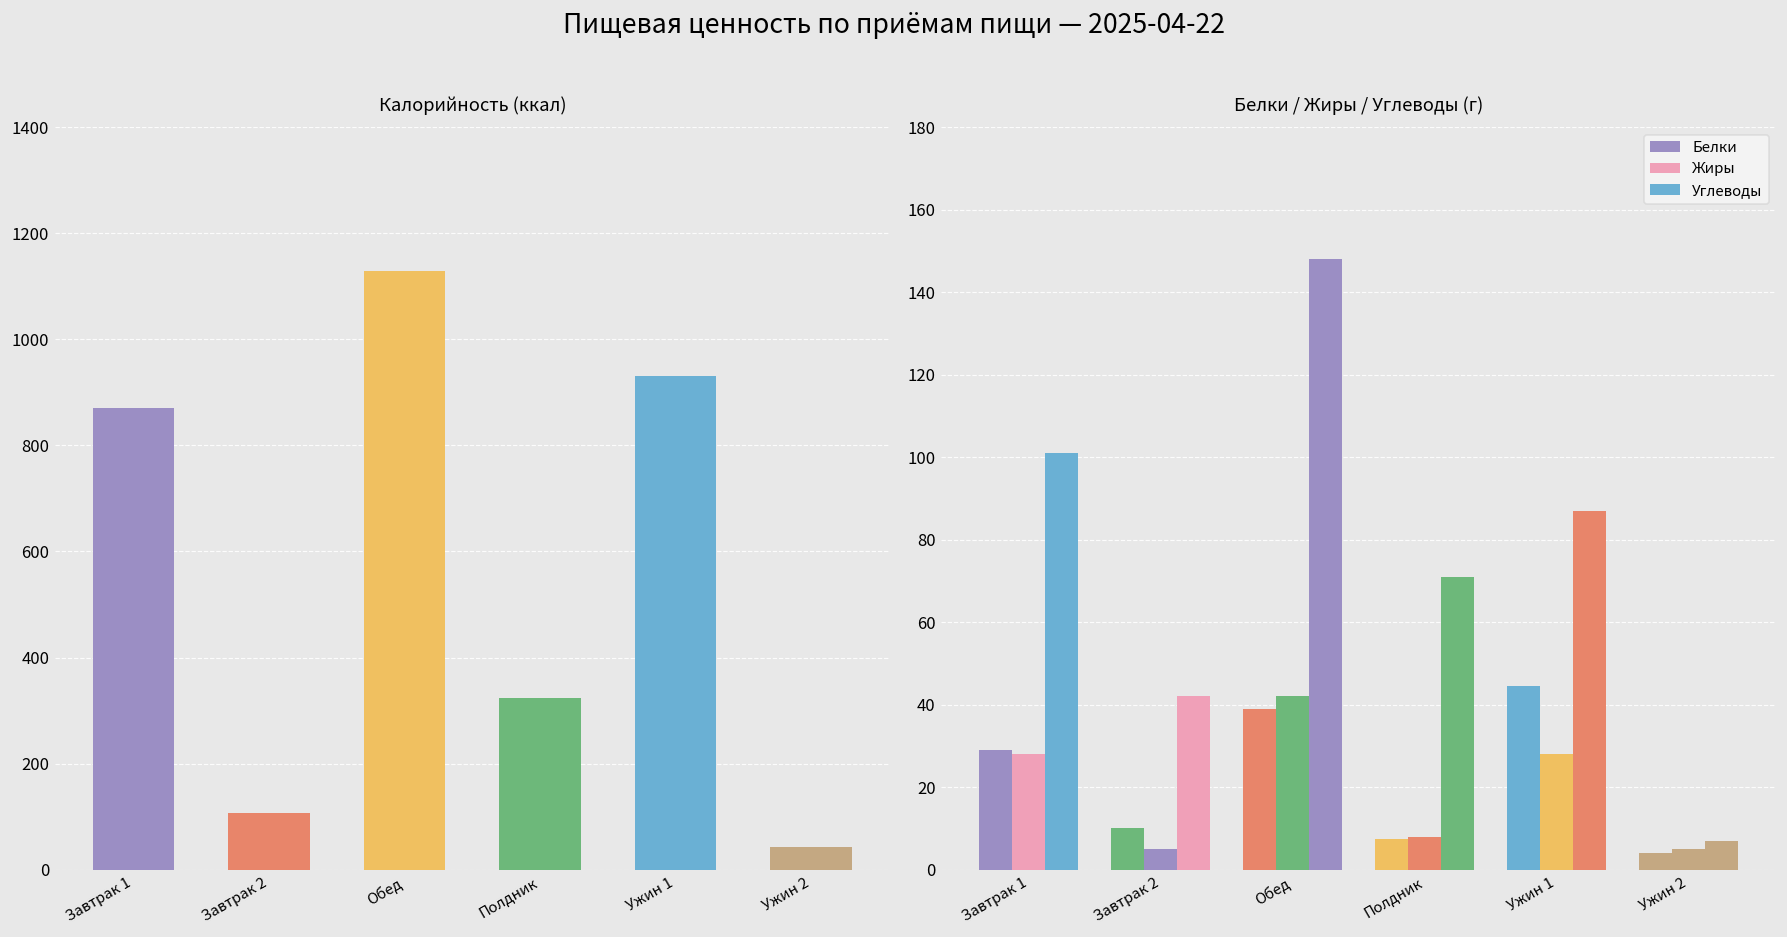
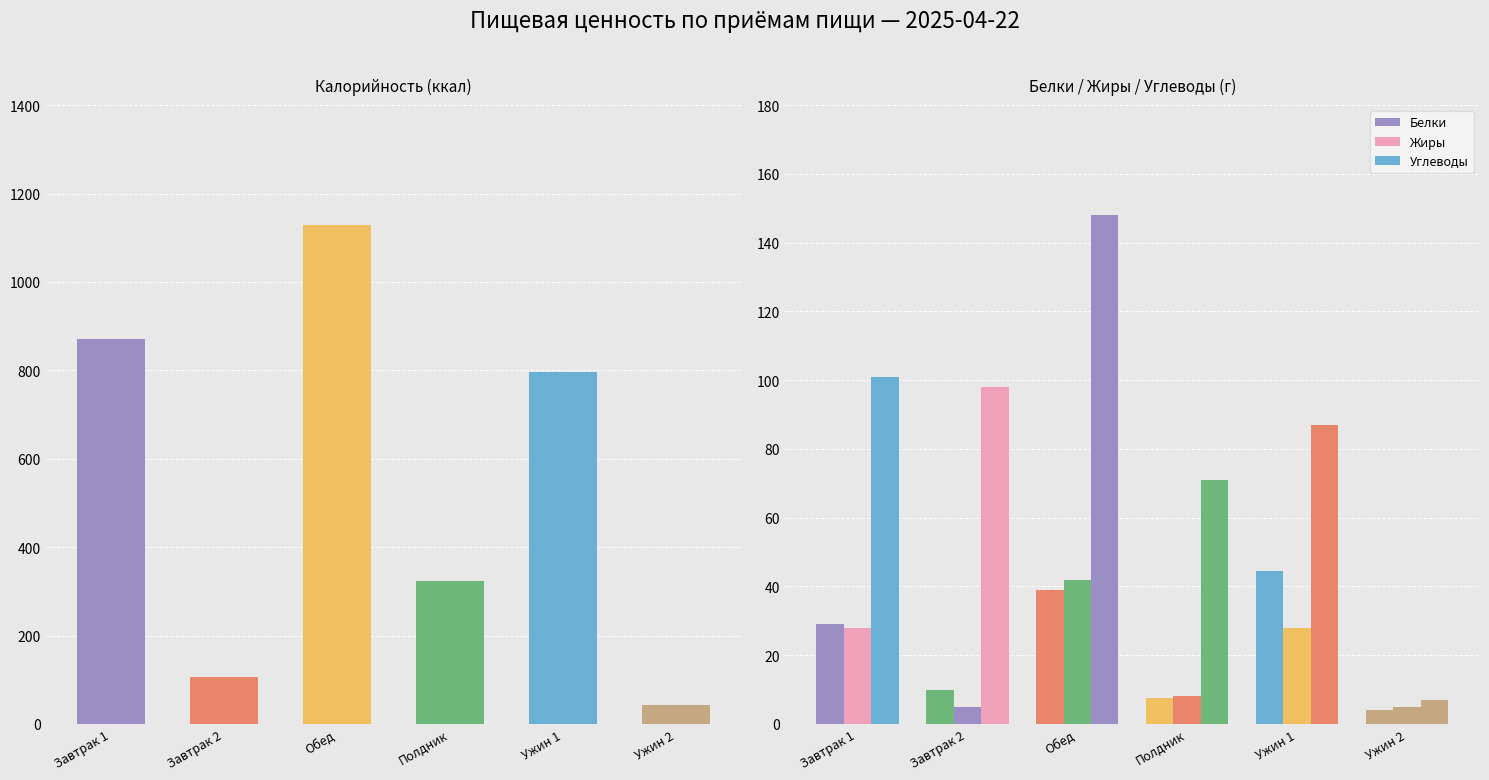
  {
    "Калорийность (ккал)": {
      "Завтрак 1": 870,
      "Завтрак 2": 110,
      "Обед": 1130,
      "Полдник": 320,
-     "Ужин 1": 930,
+     "Ужин 1": 800,
      "Ужин 2": 40
    },
    "Белки / Жиры / Углеводы (г)": {
      "Белки": {
        "Завтрак 1": 29,
        "Завтрак 2": 10,
        "Обед": 39,
        "Полдник": 8,
        "Ужин 1": 44,
        "Ужин 2": 4
      },
      "Жиры": {
        "Завтрак 1": 28,
        "Завтрак 2": 5,
        "Обед": 42,
        "Полдник": 8,
        "Ужин 1": 28,
        "Ужин 2": 5
      },
      "Углеводы": {
        "Завтрак 1": 101,
-       "Завтрак 2": 42,
+       "Завтрак 2": 98,
        "Обед": 148,
        "Полдник": 71,
        "Ужин 1": 87,
        "Ужин 2": 7
      }
    }
  }
